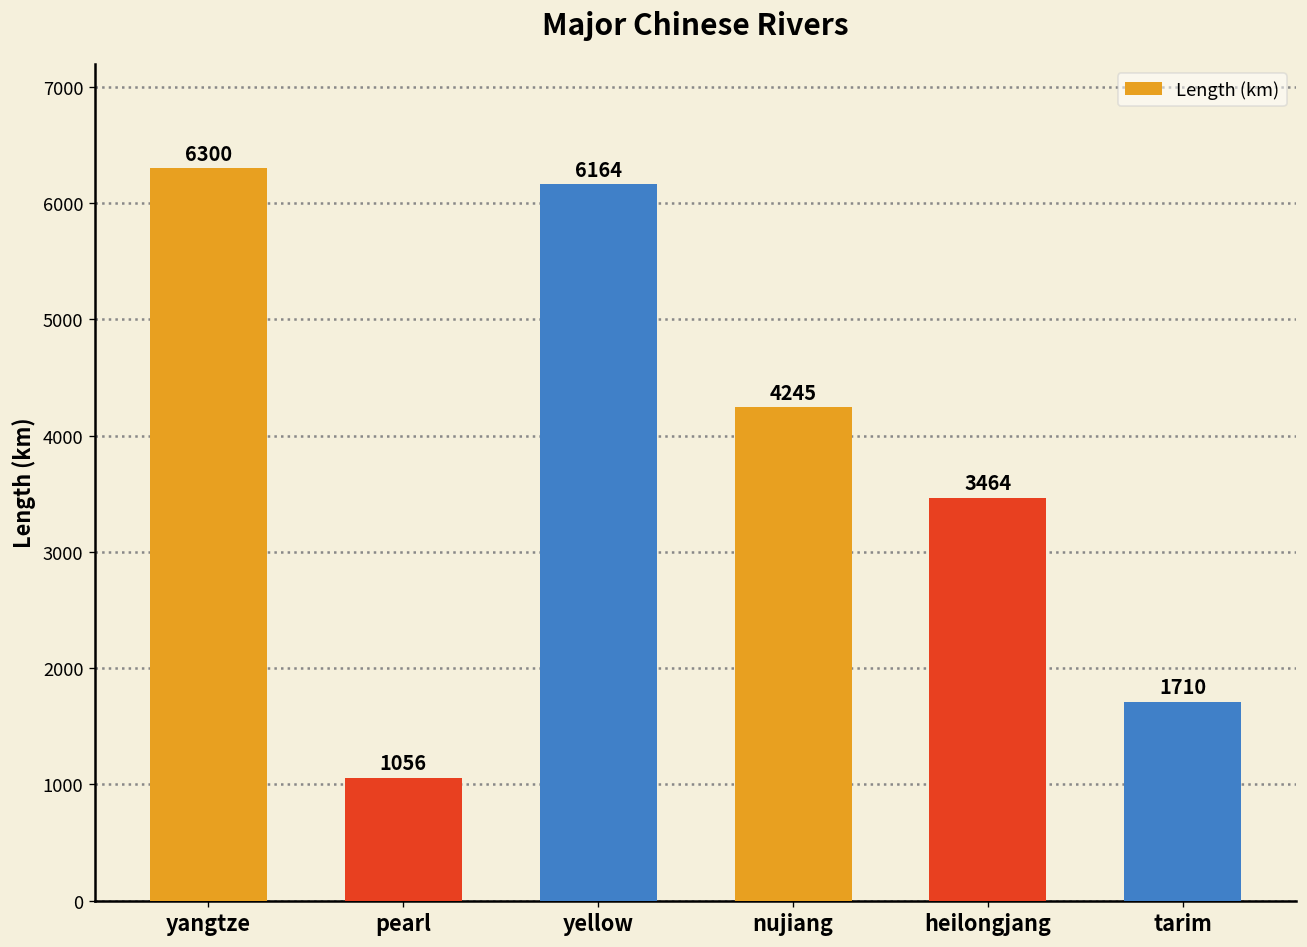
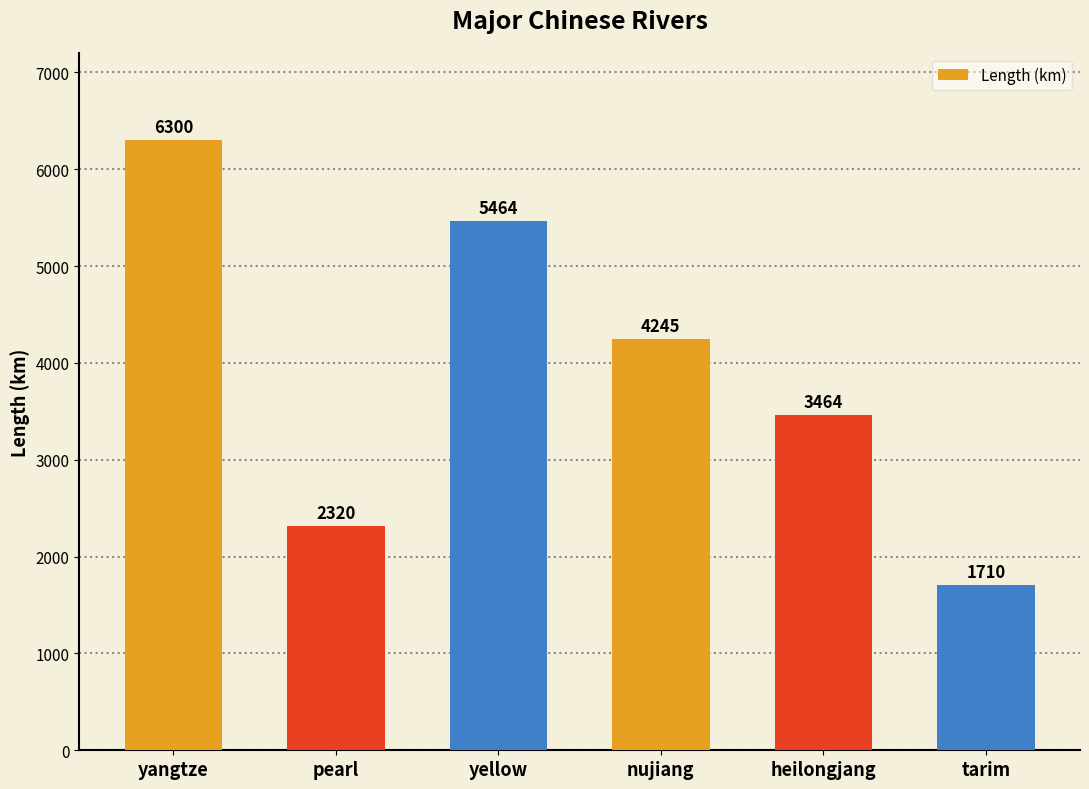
  {
    "yangtze": 6300,
-   "pearl": 1056,
-   "yellow": 6164,
+   "pearl": 2320,
+   "yellow": 5464,
    "nujiang": 4245,
    "heilongjang": 3464,
    "tarim": 1710
  }
